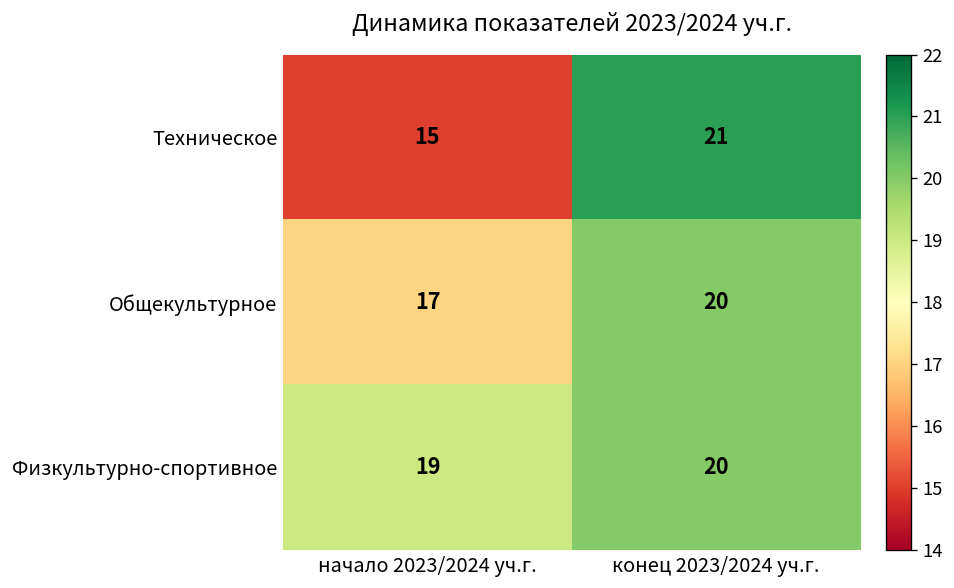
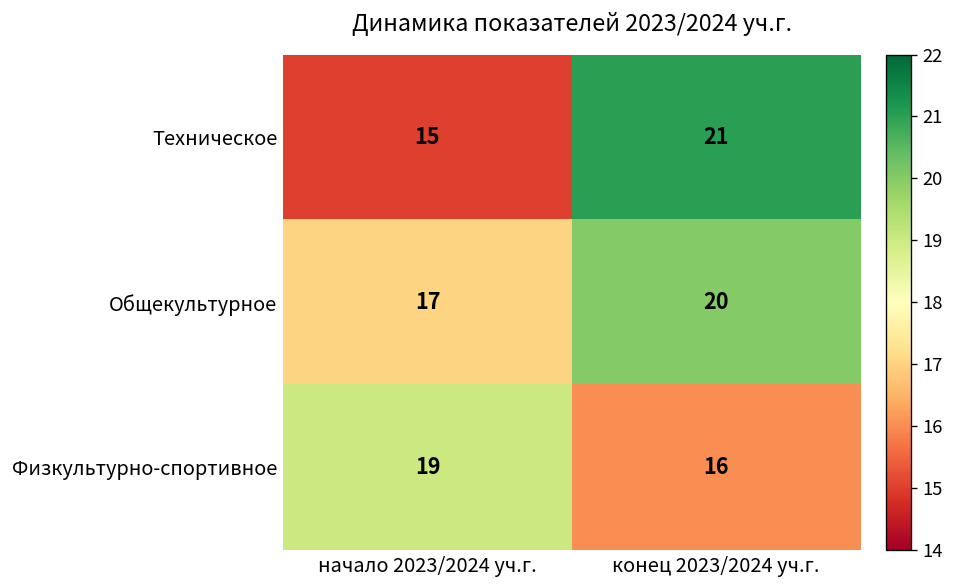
  {
    "Техническое": {
      "начало 2023/2024 уч.г.": 15,
      "конец 2023/2024 уч.г.": 21
    },
    "Общекультурное": {
      "начало 2023/2024 уч.г.": 17,
      "конец 2023/2024 уч.г.": 20
    },
    "Физкультурно-спортивное": {
      "начало 2023/2024 уч.г.": 19,
-     "конец 2023/2024 уч.г.": 20
+     "конец 2023/2024 уч.г.": 16
    }
  }
